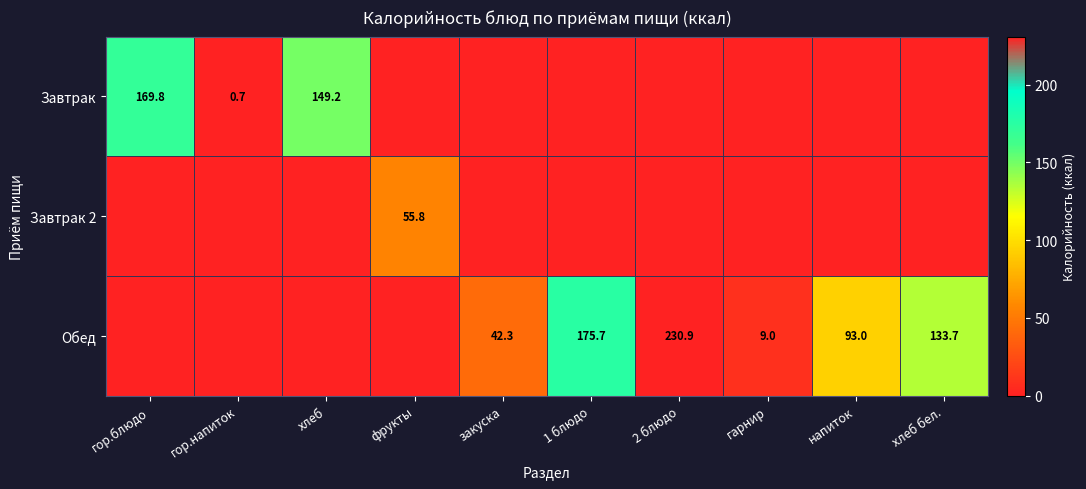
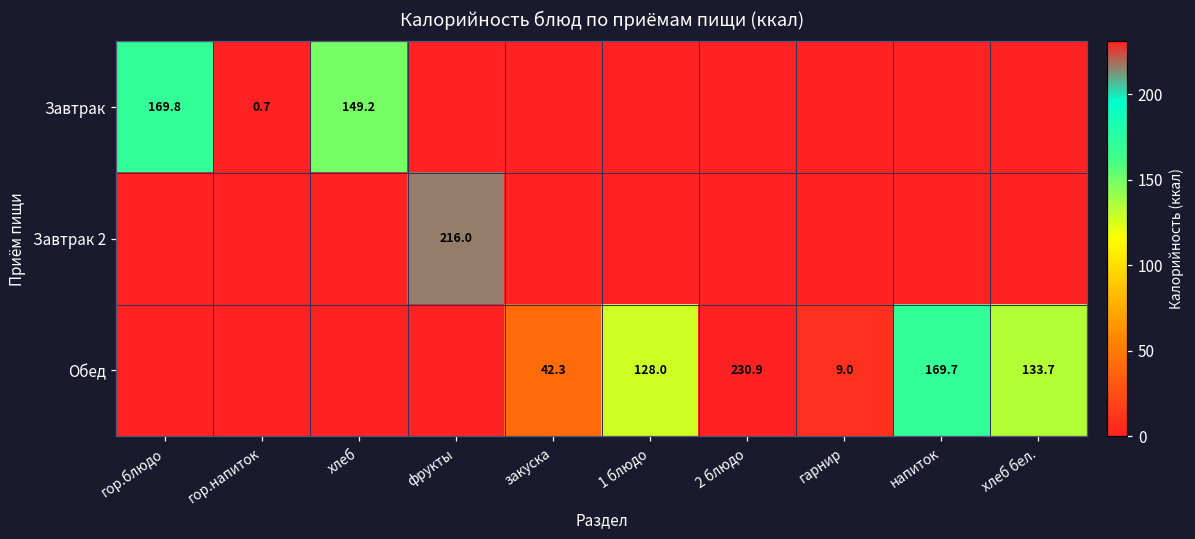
  {
    "Завтрак": {
      "гор.блюдо": 169.8,
      "гор.напиток": 0.7,
      "хлеб": 149.2
    },
    "Завтрак 2": {
-     "фрукты": 55.8
+     "фрукты": 216.0
    },
    "Обед": {
      "закуска": 42.3,
-     "1 блюдо": 175.7,
+     "1 блюдо": 128.0,
      "2 блюдо": 230.9,
      "гарнир": 9.0,
-     "напиток": 93.0,
+     "напиток": 169.7,
      "хлеб бел.": 133.7
    }
  }
